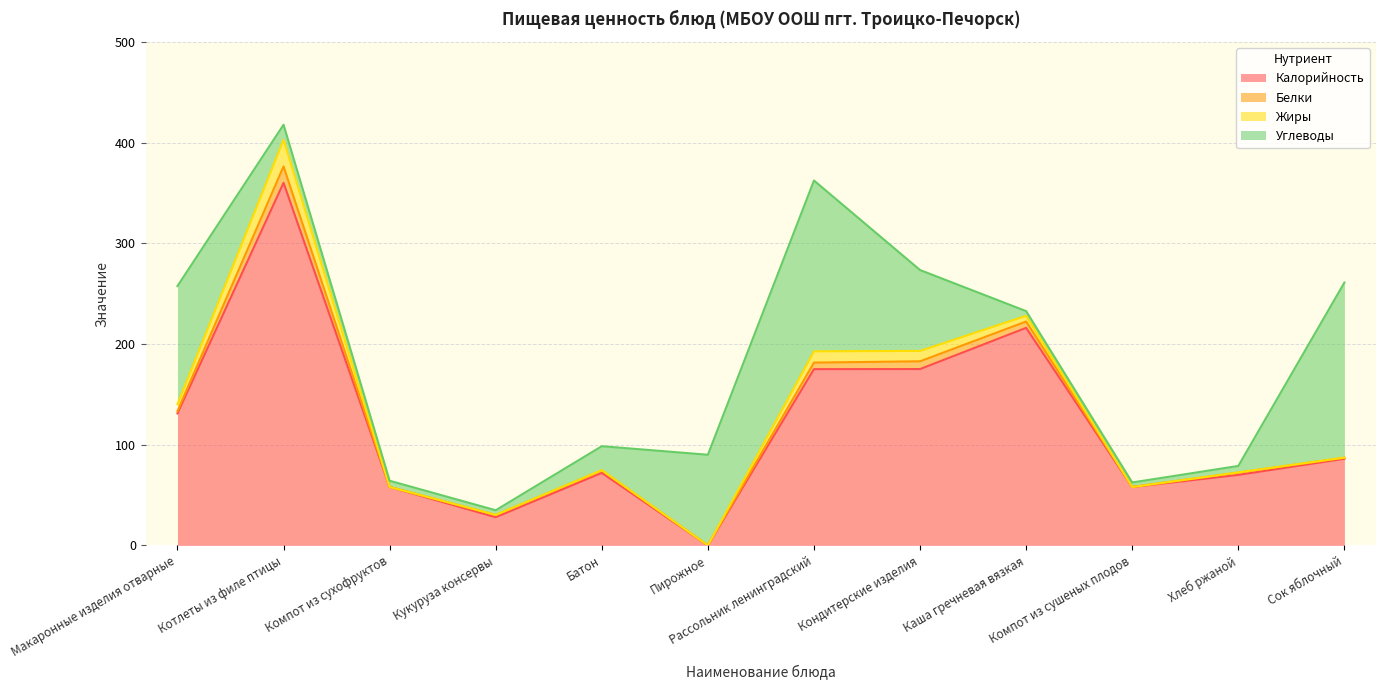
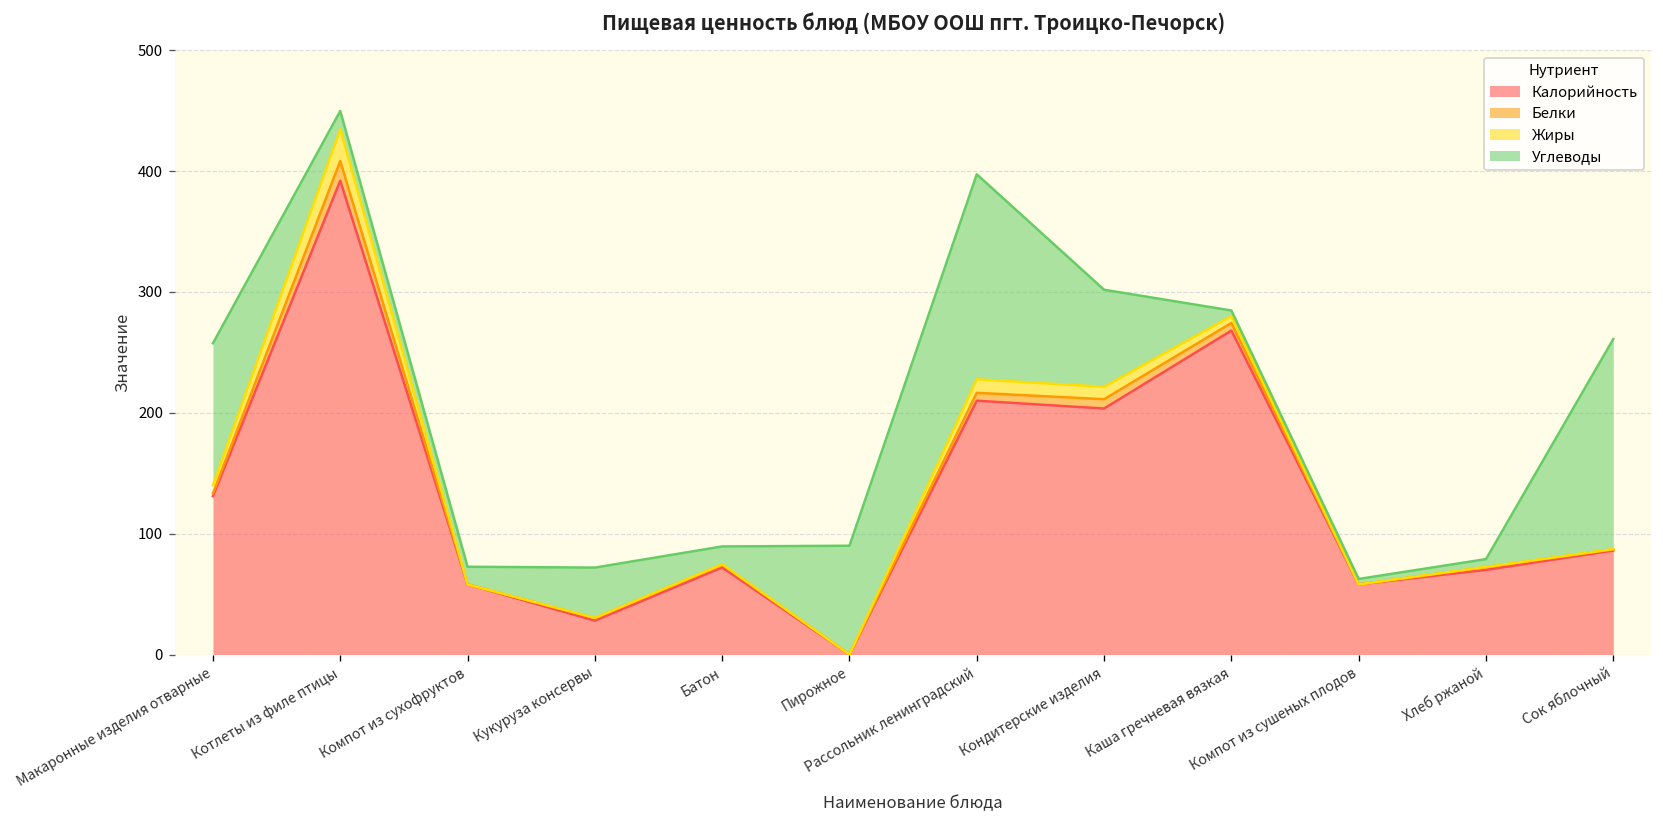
  {
    "Калорийность": {
-     "Котлеты из филе птицы": 360,
-     "Рассольник ленинградский": 175,
-     "Кондитерские изделия": 175,
-     "Каша гречневая вязкая": 216
+     "Котлеты из филе птицы": 392,
+     "Рассольник ленинградский": 210,
+     "Кондитерские изделия": 204,
+     "Каша гречневая вязкая": 268
    },
    "Углеводы": {
      "Макаронные изделия отварные": 117,
      "Котлеты из филе птицы": 15,
-     "Компот из сухофруктов": 6,
-     "Кукуруза консервы": 5,
-     "Батон": 24,
+     "Компот из сухофруктов": 15,
+     "Кукуруза консервы": 42,
+     "Батон": 15,
      "Пирожное": 90,
      "Рассольник ленинградский": 170,
      "Кондитерские изделия": 80,
      "Каша гречневая вязкая": 5,
      "Компот из сушеных плодов": 5,
      "Хлеб ржаной": 6,
      "Сок яблочный": 174
    }
  }
